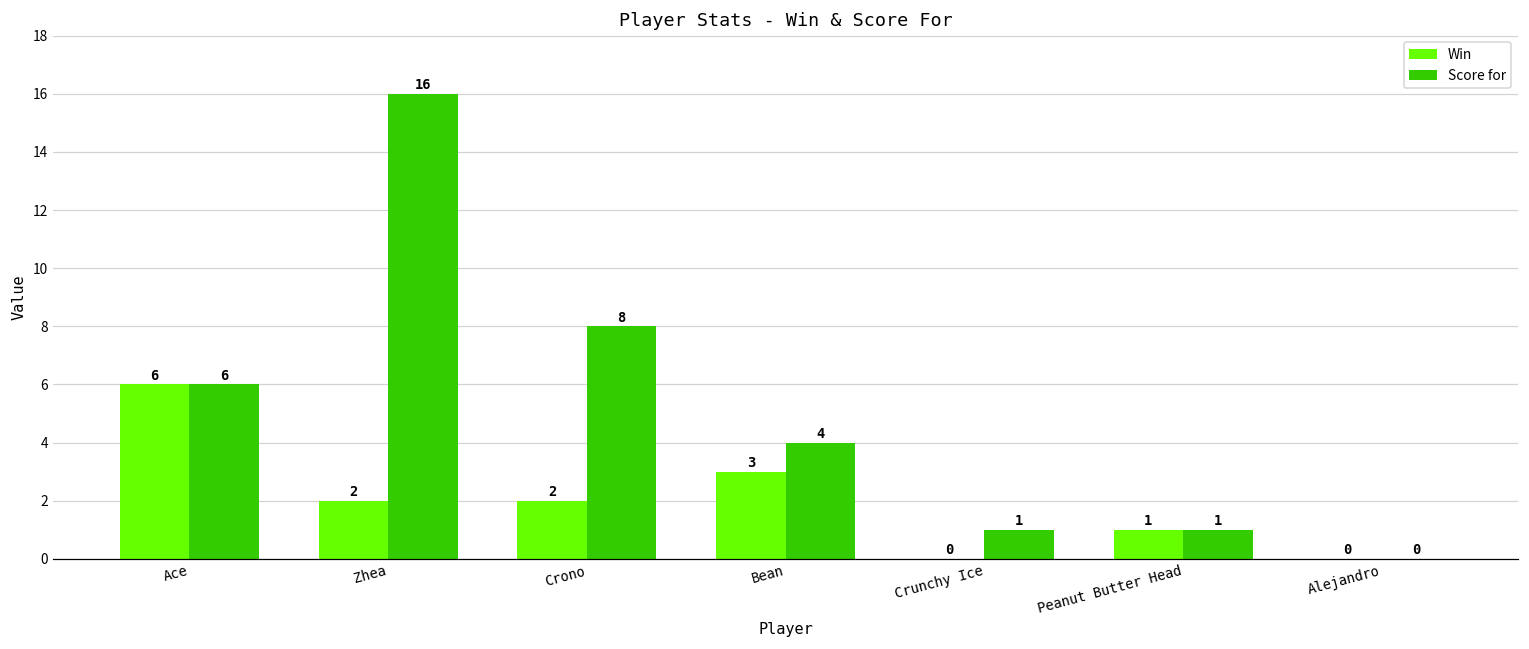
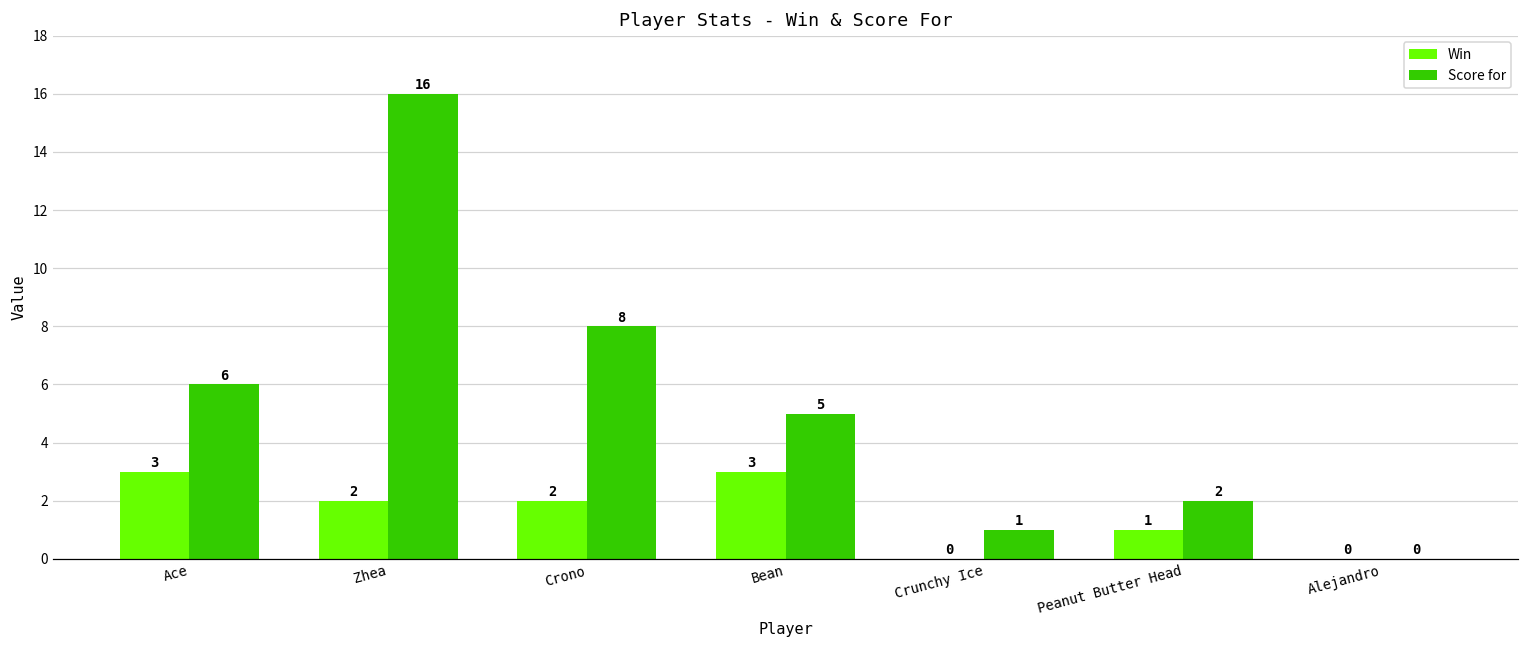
  {
    "Win": {
-     "Ace": 6,
+     "Ace": 3,
      "Zhea": 2,
      "Crono": 2,
      "Bean": 3,
      "Crunchy Ice": 0,
      "Peanut Butter Head": 1,
      "Alejandro": 0
    },
    "Score for": {
      "Ace": 6,
      "Zhea": 16,
      "Crono": 8,
-     "Bean": 4,
+     "Bean": 5,
      "Crunchy Ice": 1,
-     "Peanut Butter Head": 1,
+     "Peanut Butter Head": 2,
      "Alejandro": 0
    }
  }
